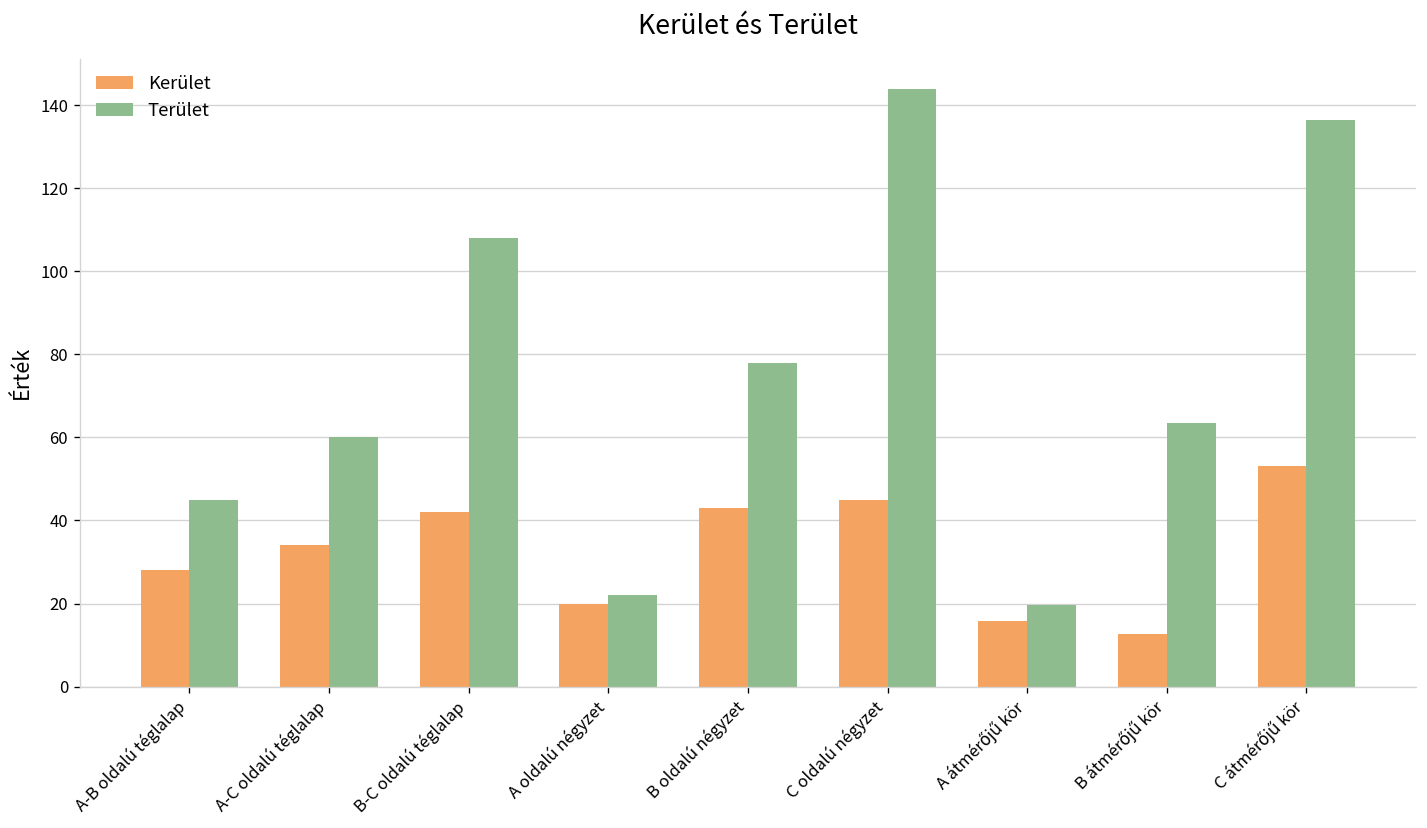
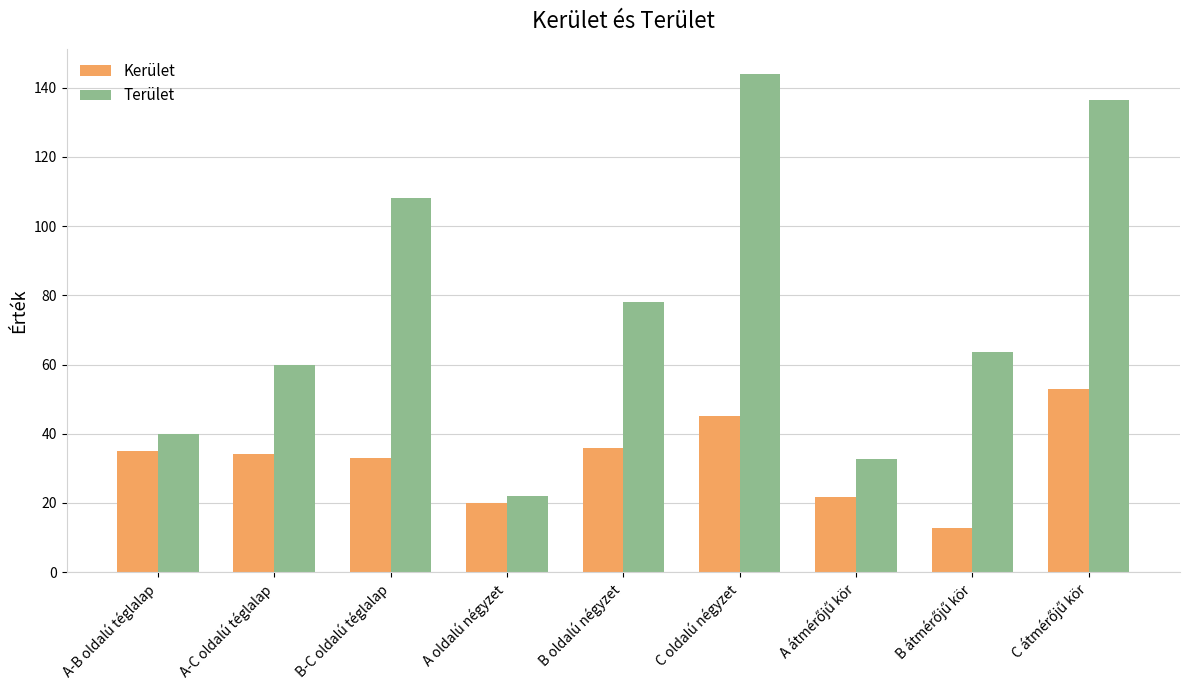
  {
    "Kerület": {
-     "A-B oldalú téglalap": 28,
+     "A-B oldalú téglalap": 35,
      "A-C oldalú téglalap": 34,
-     "B-C oldalú téglalap": 42,
+     "B-C oldalú téglalap": 33,
      "A oldalú négyzet": 20,
-     "B oldalú négyzet": 43,
+     "B oldalú négyzet": 36,
      "C oldalú négyzet": 45,
-     "A átmérőjű kör": 16,
+     "A átmérőjű kör": 22,
      "B átmérőjű kör": 13,
      "C átmérőjű kör": 53
    },
    "Terület": {
-     "A-B oldalú téglalap": 45,
+     "A-B oldalú téglalap": 40,
      "A-C oldalú téglalap": 60,
      "B-C oldalú téglalap": 108,
      "A oldalú négyzet": 22,
      "B oldalú négyzet": 78,
      "C oldalú négyzet": 144,
-     "A átmérőjű kör": 20,
+     "A átmérőjű kör": 33,
      "B átmérőjű kör": 64,
      "C átmérőjű kör": 136
    }
  }
